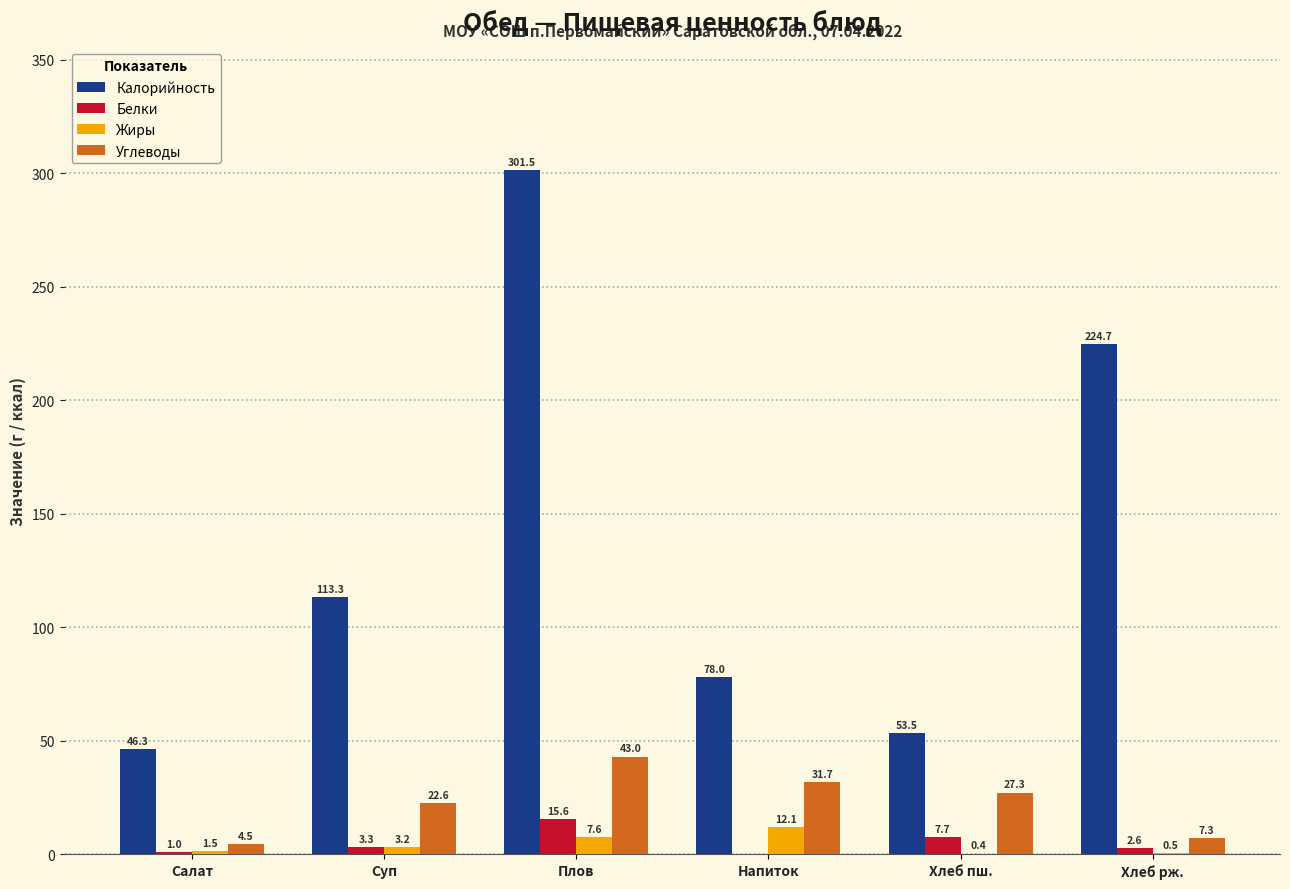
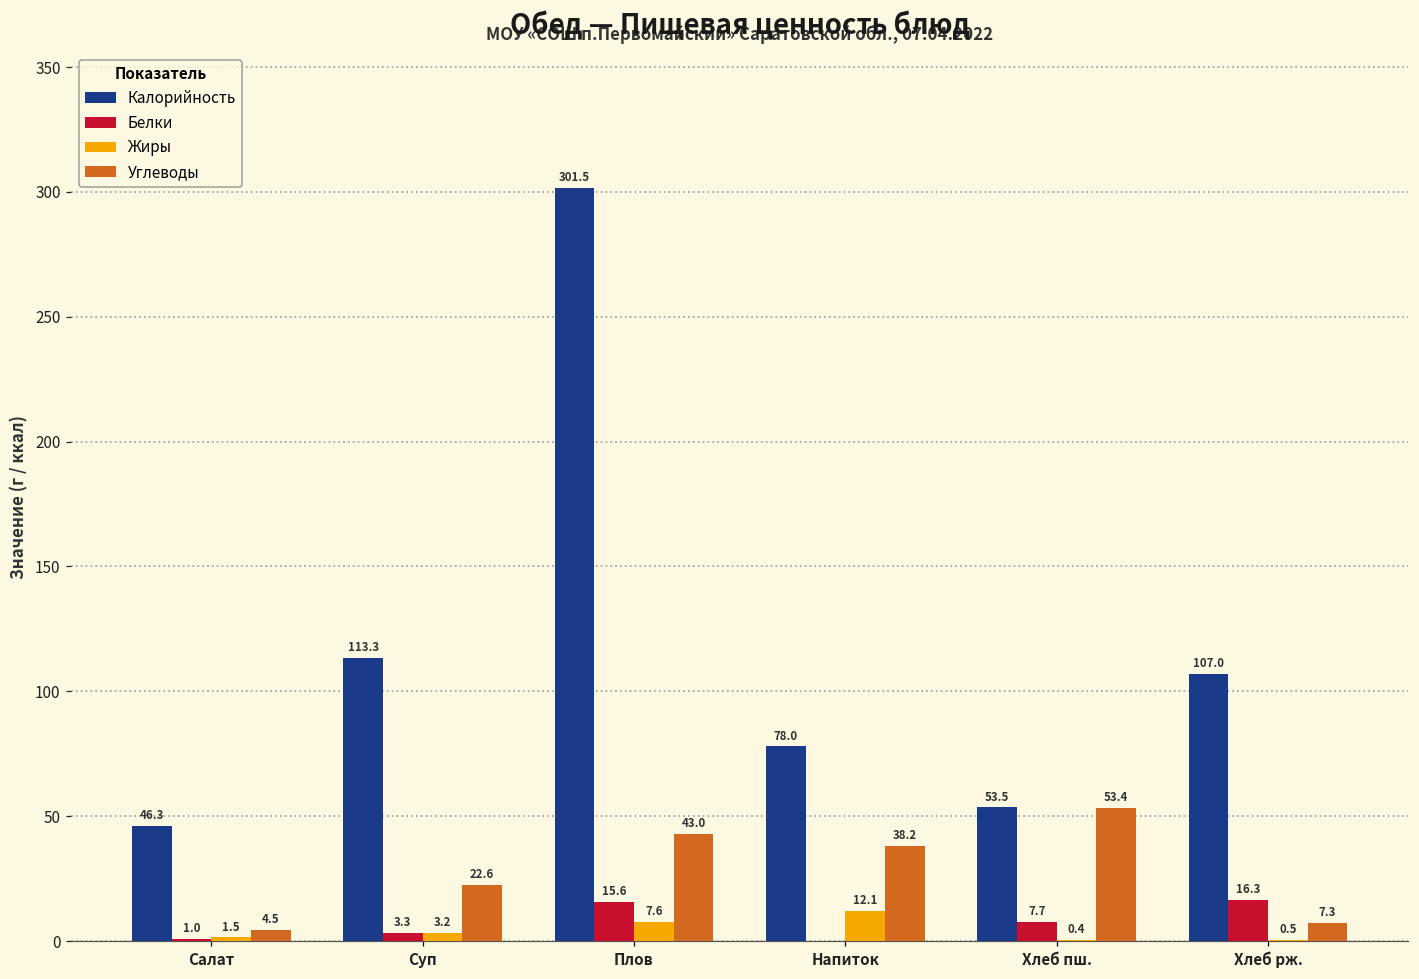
  {
    "Калорийность": {
      "Салат": 46.3,
      "Суп": 113.3,
      "Плов": 301.5,
      "Напиток": 78.0,
      "Хлеб пш.": 53.5,
-     "Хлеб рж.": 224.7
+     "Хлеб рж.": 107.0
    },
    "Белки": {
      "Салат": 1.0,
      "Суп": 3.3,
      "Плов": 15.6,
      "Хлеб пш.": 7.7,
-     "Хлеб рж.": 2.6
+     "Хлеб рж.": 16.3
    },
    "Жиры": {
      "Салат": 1.5,
      "Суп": 3.2,
      "Плов": 7.6,
      "Напиток": 12.1,
      "Хлеб пш.": 0.4,
      "Хлеб рж.": 0.5
    },
    "Углеводы": {
      "Салат": 4.5,
      "Суп": 22.6,
      "Плов": 43.0,
-     "Напиток": 31.7,
-     "Хлеб пш.": 27.3,
+     "Напиток": 38.2,
+     "Хлеб пш.": 53.4,
      "Хлеб рж.": 7.3
    }
  }
